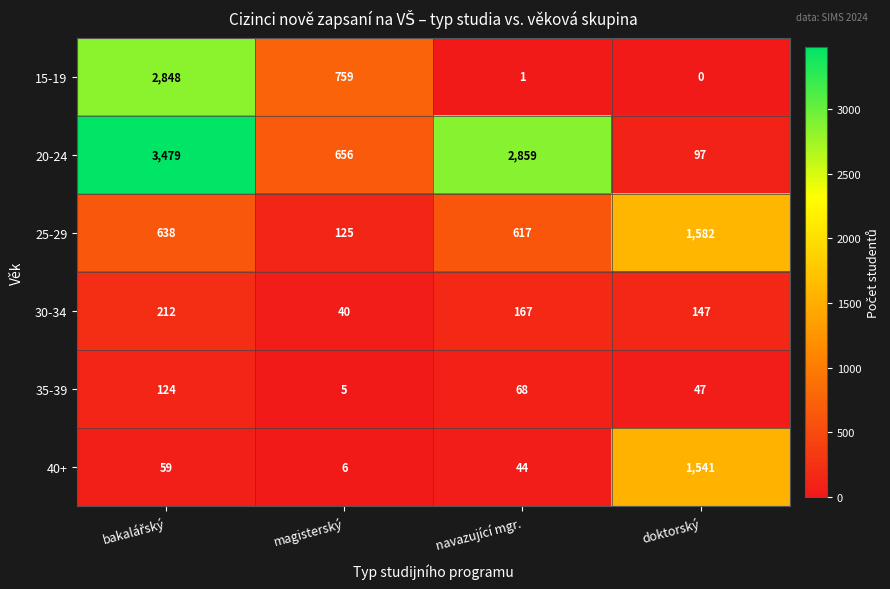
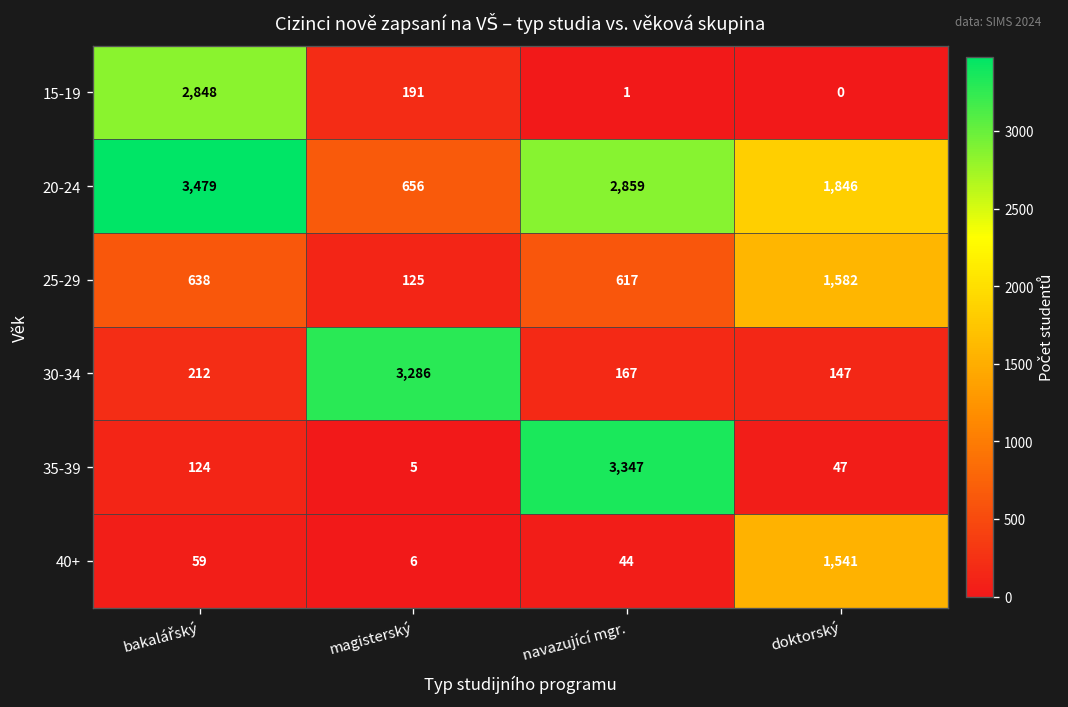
  {
    "15-19": {
      "bakalářský": "2,848",
-     "magisterský": "759",
+     "magisterský": "191",
      "navazující mgr.": "1",
      "doktorský": "0"
    },
    "20-24": {
      "bakalářský": "3,479",
      "magisterský": "656",
      "navazující mgr.": "2,859",
-     "doktorský": "97"
+     "doktorský": "1,846"
    },
    "25-29": {
      "bakalářský": "638",
      "magisterský": "125",
      "navazující mgr.": "617",
      "doktorský": "1,582"
    },
    "30-34": {
      "bakalářský": "212",
-     "magisterský": "40",
+     "magisterský": "3,286",
      "navazující mgr.": "167",
      "doktorský": "147"
    },
    "35-39": {
      "bakalářský": "124",
      "magisterský": "5",
-     "navazující mgr.": "68",
+     "navazující mgr.": "3,347",
      "doktorský": "47"
    },
    "40+": {
      "bakalářský": "59",
      "magisterský": "6",
      "navazující mgr.": "44",
      "doktorský": "1,541"
    }
  }
